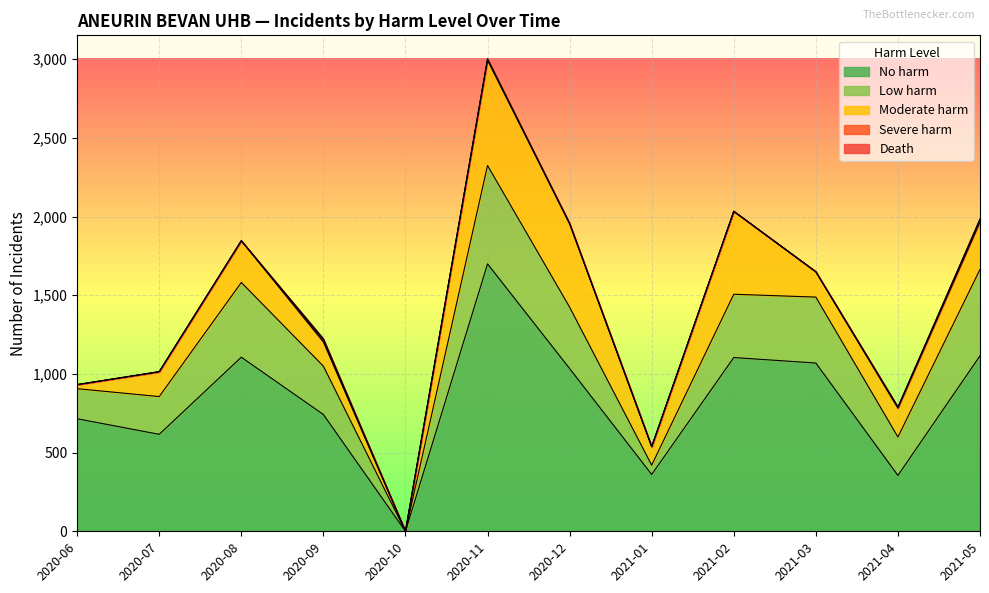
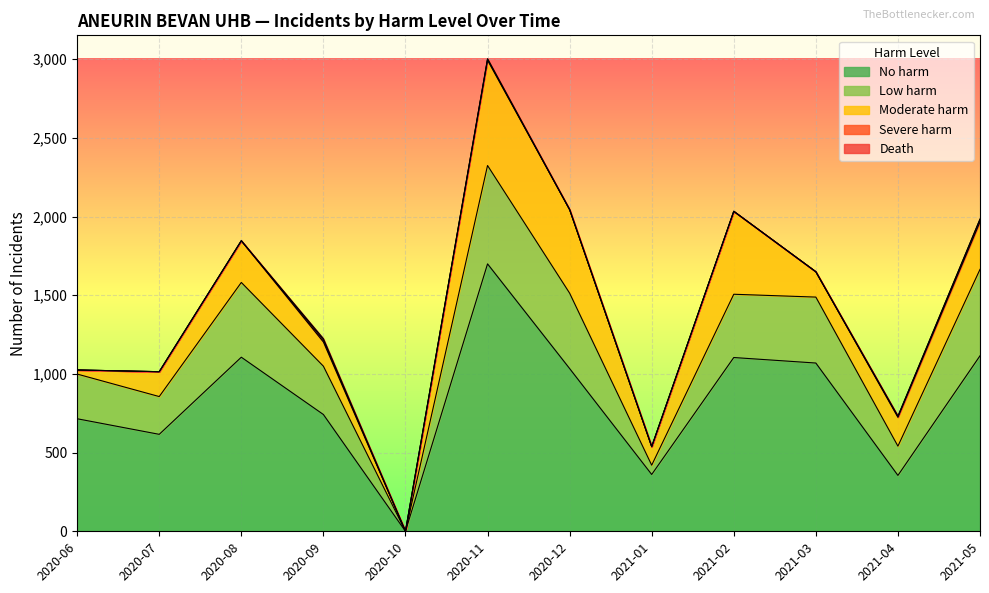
  {
    "No harm": {
      "2020-06": "720",
      "2020-07": "620",
      "2020-08": "1,110",
      "2020-09": "740",
      "2020-11": "1,700",
      "2020-12": "1,030",
      "2021-01": "360",
      "2021-02": "1,100",
      "2021-03": "1,070",
      "2021-04": "360",
      "2021-05": "1,120"
    },
    "Low harm": {
-     "2020-06": "190",
+     "2020-06": "280",
      "2020-07": "240",
      "2020-08": "480",
      "2020-09": "310",
      "2020-11": "630",
-     "2020-12": "390",
+     "2020-12": "480",
      "2021-01": "60",
      "2021-02": "400",
      "2021-03": "420",
-     "2021-04": "240",
+     "2021-04": "190",
      "2021-05": "550"
    },
    "Moderate harm": {
      "2021-05": "300"
    }
  }
